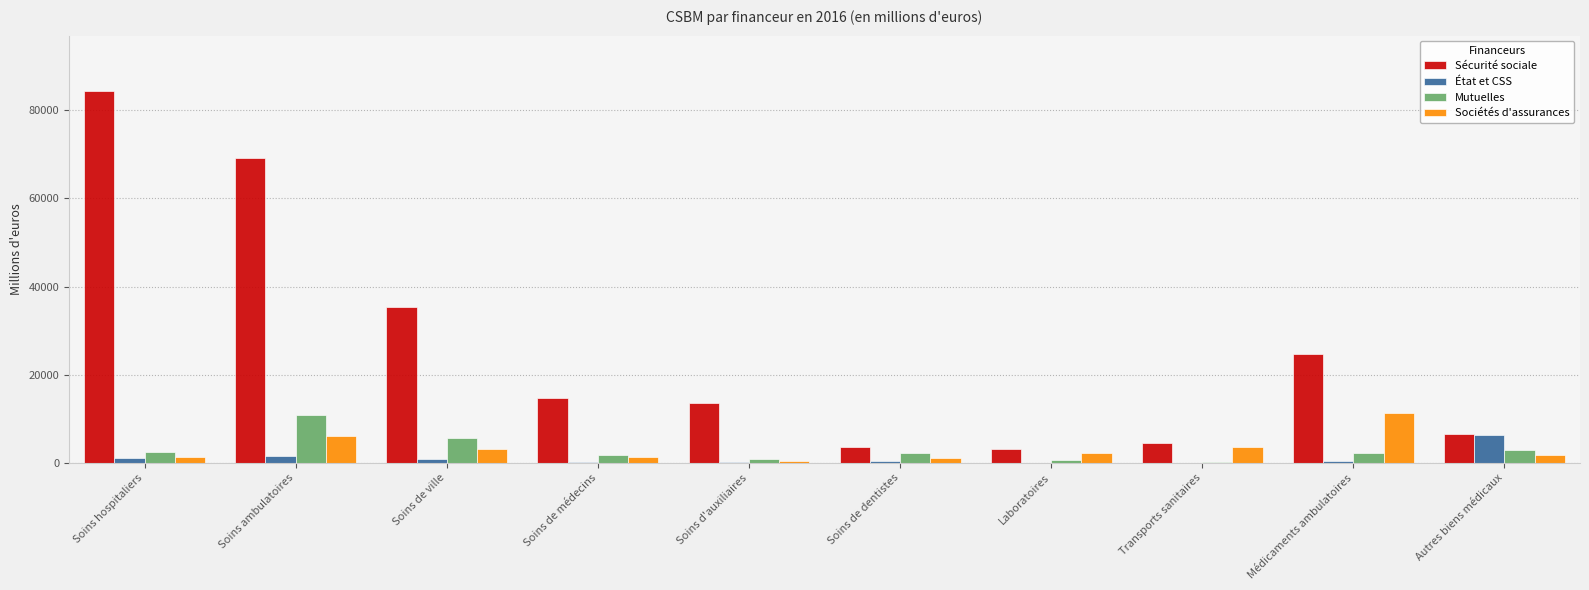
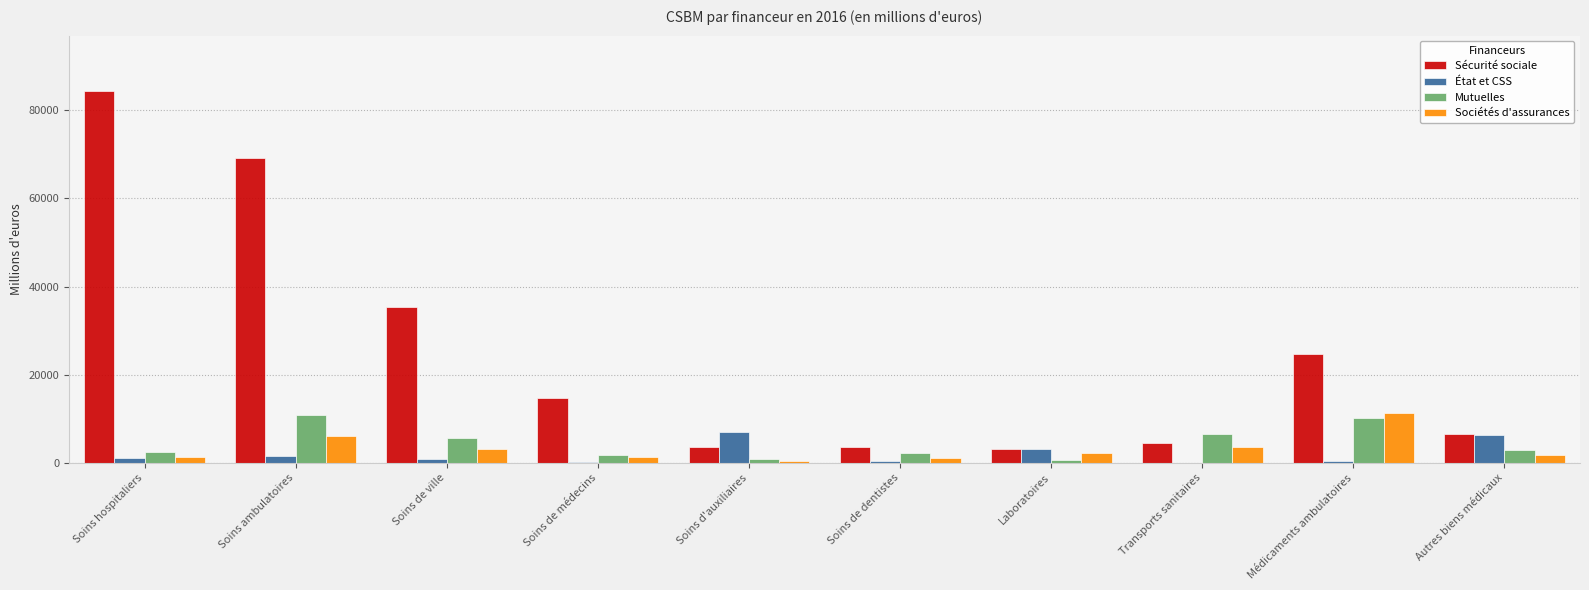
  {
    "Sécurité sociale": {
      "Soins hospitaliers": 84000,
      "Soins ambulatoires": 69000,
      "Soins de ville": 35000,
      "Soins de médecins": 15000,
-     "Soins d'auxiliaires": 14000,
+     "Soins d'auxiliaires": 4000,
      "Soins de dentistes": 4000,
      "Laboratoires": 3000,
      "Transports sanitaires": 4000,
      "Médicaments ambulatoires": 25000,
      "Autres biens médicaux": 7000
    },
    "État et CSS": {
      "Soins hospitaliers": 1000,
      "Soins ambulatoires": 2000,
      "Soins de ville": 1000,
-     "Soins d'auxiliaires": 0,
-     "Laboratoires": 0,
+     "Soins d'auxiliaires": 7000,
+     "Laboratoires": 3000,
      "Autres biens médicaux": 6000
    },
    "Mutuelles": {
      "Soins hospitaliers": 3000,
      "Soins ambulatoires": 11000,
      "Soins de ville": 6000,
      "Soins de médecins": 2000,
      "Soins d'auxiliaires": 1000,
      "Soins de dentistes": 2000,
      "Laboratoires": 1000,
-     "Transports sanitaires": 0,
-     "Médicaments ambulatoires": 2000,
+     "Transports sanitaires": 6000,
+     "Médicaments ambulatoires": 10000,
      "Autres biens médicaux": 3000
    },
    "Sociétés d'assurances": {
      "Soins hospitaliers": 1000,
      "Soins ambulatoires": 6000,
      "Soins de ville": 3000,
      "Soins de médecins": 1000,
      "Soins de dentistes": 1000,
      "Laboratoires": 2000,
      "Transports sanitaires": 4000,
      "Médicaments ambulatoires": 11000,
      "Autres biens médicaux": 2000
    }
  }
